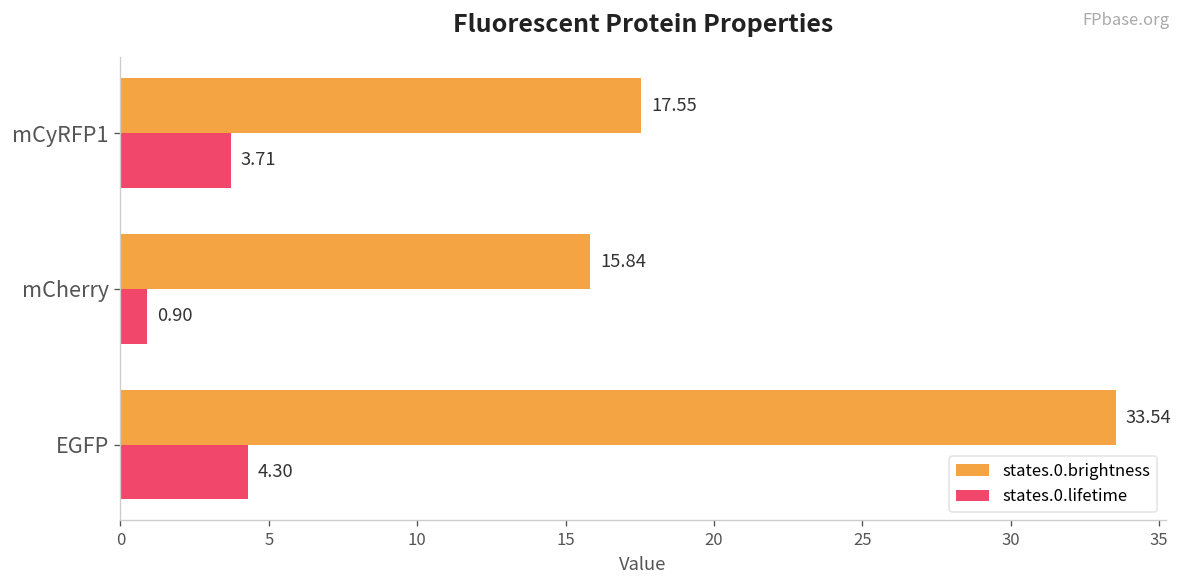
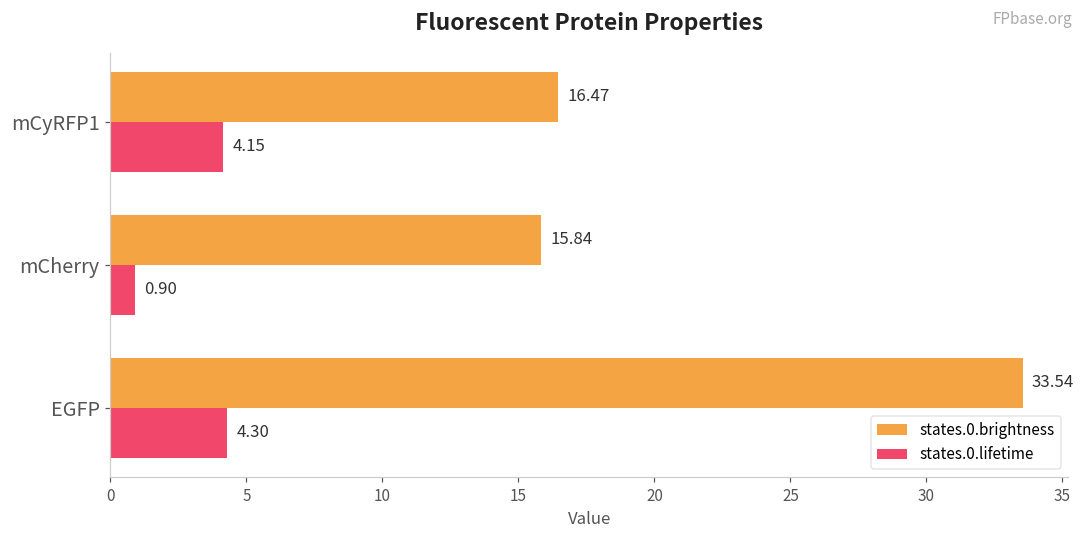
  {
    "states.0.brightness": {
-     "mCyRFP1": 17.55,
+     "mCyRFP1": 16.47,
      "mCherry": 15.84,
      "EGFP": 33.54
    },
    "states.0.lifetime": {
-     "mCyRFP1": 3.71,
+     "mCyRFP1": 4.15,
      "mCherry": 0.90,
      "EGFP": 4.30
    }
  }
